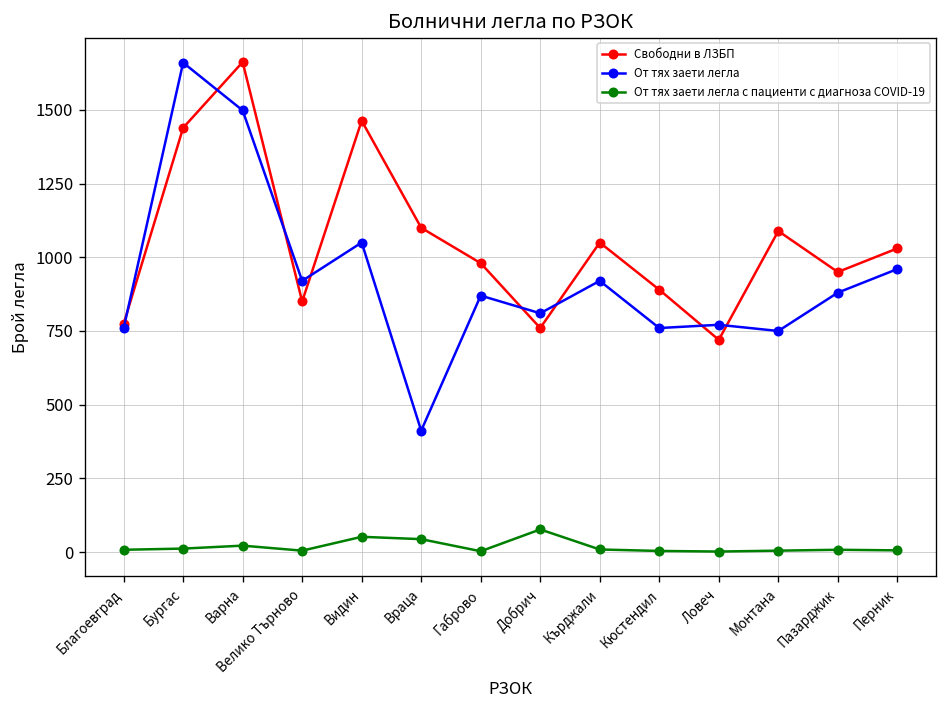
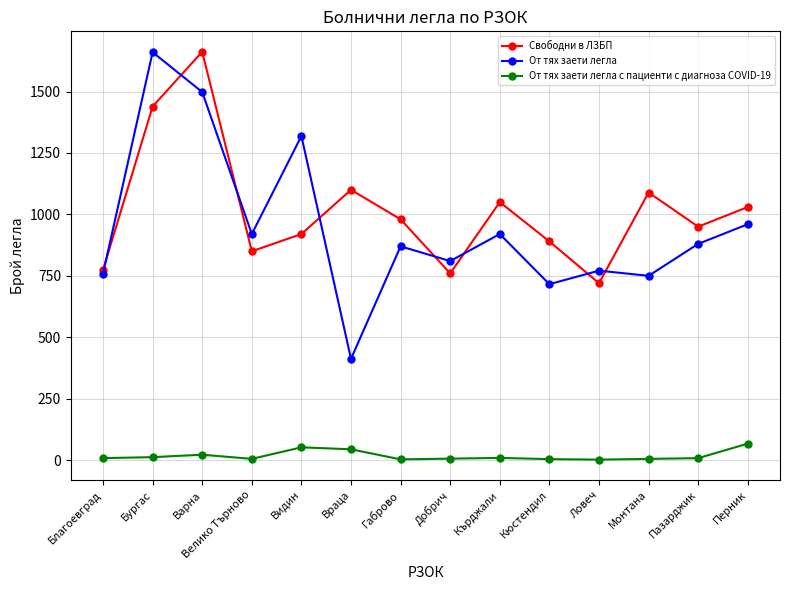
  {
    "Свободни в ЛЗБП": {
      "Благоевград": 770,
      "Бургас": 1440,
      "Варна": 1660,
      "Велико Търново": 850,
-     "Видин": 1460,
+     "Видин": 920,
      "Враца": 1100,
      "Габрово": 980,
      "Добрич": 760,
      "Кърджали": 1050,
      "Кюстендил": 890,
      "Ловеч": 720,
      "Монтана": 1090,
      "Пазарджик": 950,
      "Перник": 1030
    },
    "От тях заети легла": {
      "Благоевград": 760,
      "Бургас": 1660,
      "Варна": 1500,
      "Велико Търново": 920,
-     "Видин": 1050,
+     "Видин": 1320,
      "Враца": 410,
      "Габрово": 870,
      "Добрич": 810,
      "Кърджали": 920,
-     "Кюстендил": 760,
+     "Кюстендил": 720,
      "Ловеч": 770,
      "Монтана": 750,
      "Пазарджик": 880,
      "Перник": 960
    },
    "От тях заети легла с пациенти с диагноза COVID-19": {
      "Благоевград": 10,
      "Бургас": 10,
      "Варна": 20,
      "Велико Търново": 10,
      "Видин": 50,
      "Враца": 40,
      "Габрово": 0,
-     "Добрич": 80,
+     "Добрич": 10,
      "Кърджали": 10,
      "Кюстендил": 0,
      "Ловеч": 0,
      "Монтана": 10,
      "Пазарджик": 10,
-     "Перник": 10
+     "Перник": 70
    }
  }
